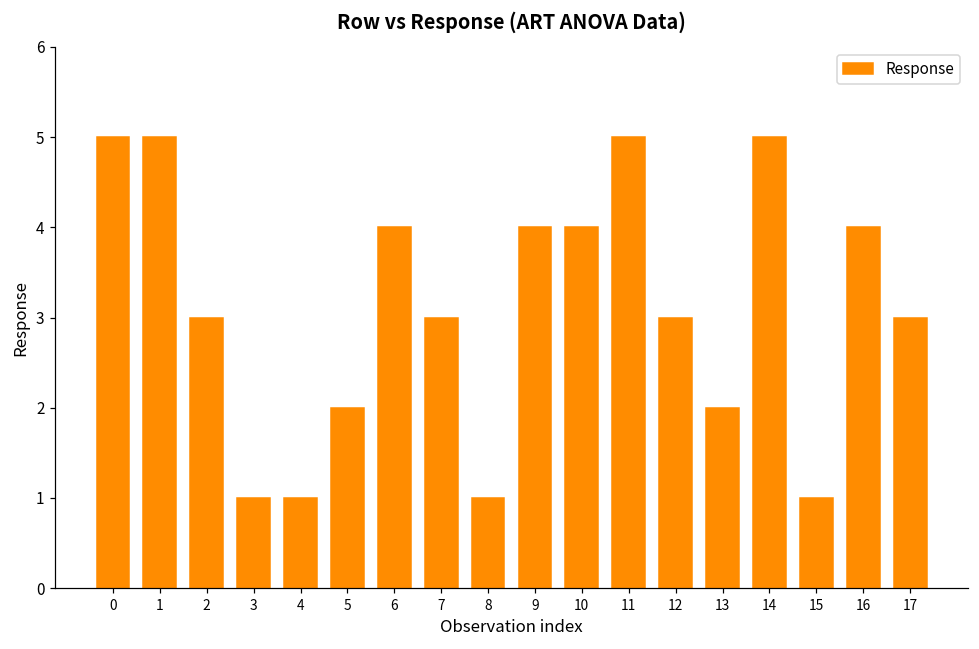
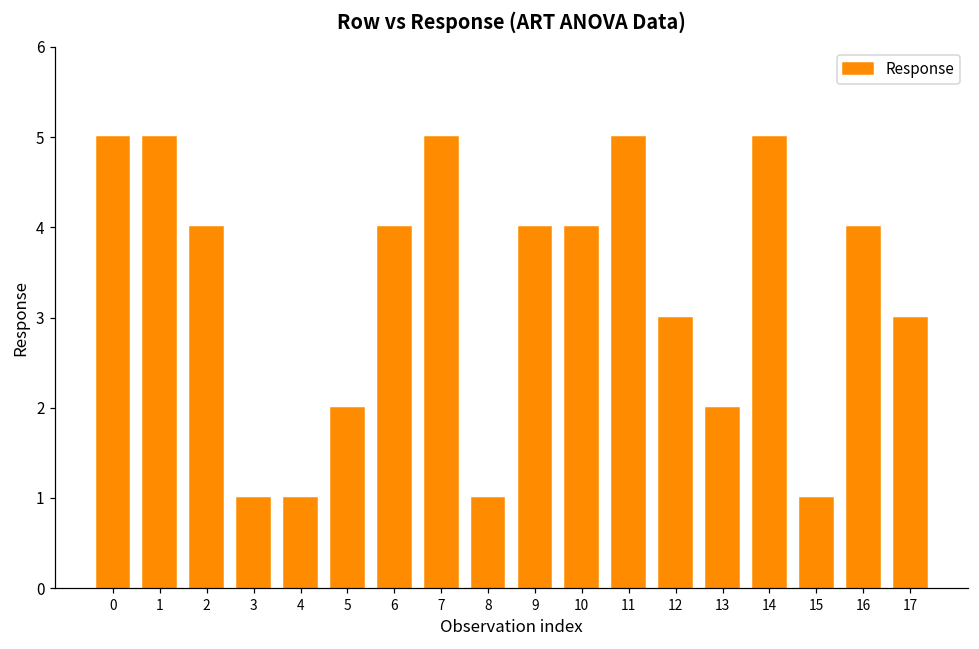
  {
    "0": 5,
    "1": 5,
-   "2": 3,
+   "2": 4,
    "3": 1,
    "4": 1,
    "5": 2,
    "6": 4,
-   "7": 3,
+   "7": 5,
    "8": 1,
    "9": 4,
    "10": 4,
    "11": 5,
    "12": 3,
    "13": 2,
    "14": 5,
    "15": 1,
    "16": 4,
    "17": 3
  }
